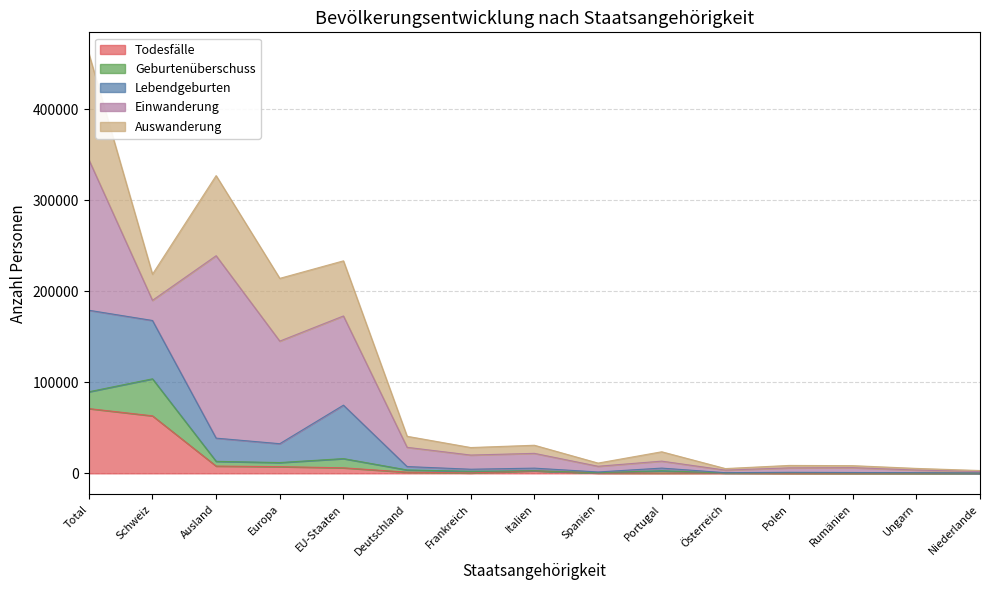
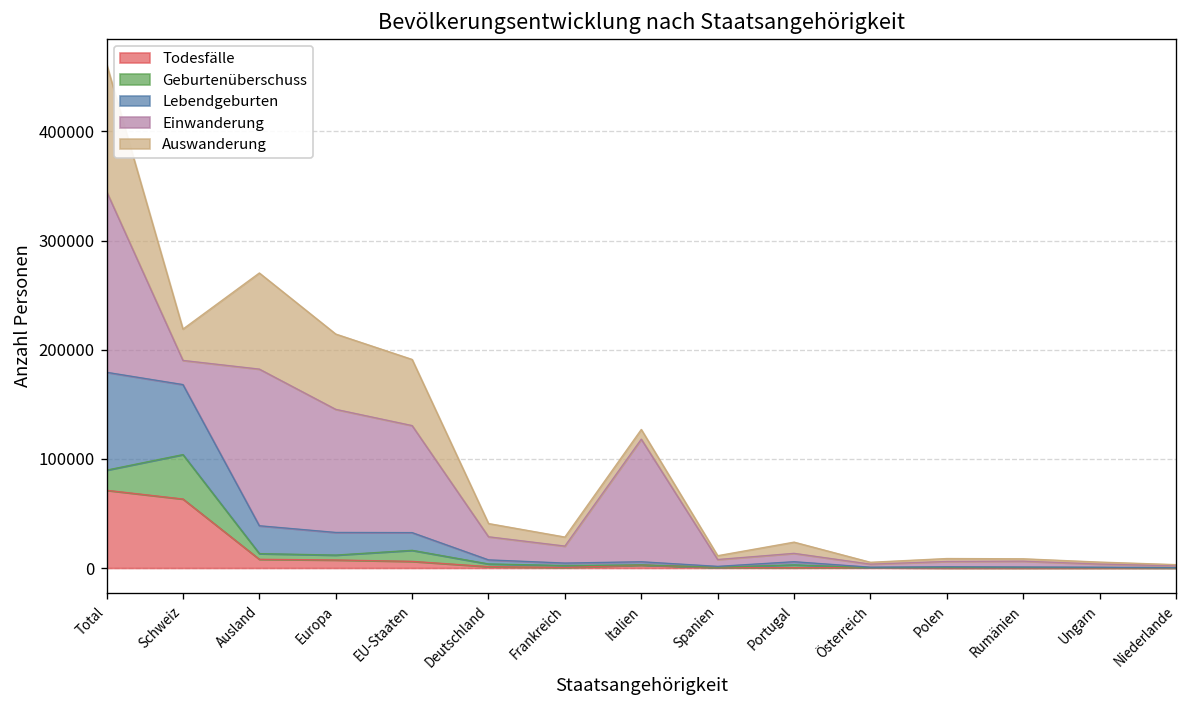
  {
    "Todesfälle": {
      "Total": 70000,
      "Schweiz": 60000,
      "Ausland": 10000,
      "Europa": 10000,
      "EU-Staaten": 10000
    },
    "Geburtenüberschuss": {
      "Total": 20000,
      "Schweiz": 40000,
      "Ausland": 10000,
      "Europa": 0,
      "EU-Staaten": 10000
    },
    "Lebendgeburten": {
      "Total": 90000,
      "Schweiz": 60000,
      "Ausland": 30000,
      "Europa": 20000,
-     "EU-Staaten": 60000,
+     "EU-Staaten": 20000,
      "Deutschland": 0,
      "Italien": 0,
      "Portugal": 0
    },
    "Einwanderung": {
      "Total": 170000,
      "Schweiz": 20000,
-     "Ausland": 200000,
+     "Ausland": 140000,
      "Europa": 110000,
      "EU-Staaten": 100000,
      "Deutschland": 20000,
      "Frankreich": 20000,
-     "Italien": 20000,
+     "Italien": 110000,
      "Spanien": 10000,
      "Portugal": 10000
    },
    "Auswanderung": {
      "Total": 120000,
      "Schweiz": 30000,
      "Ausland": 90000,
      "Europa": 70000,
      "EU-Staaten": 60000,
      "Deutschland": 10000,
      "Frankreich": 10000,
      "Italien": 10000,
      "Spanien": 0,
      "Portugal": 10000
    }
  }
